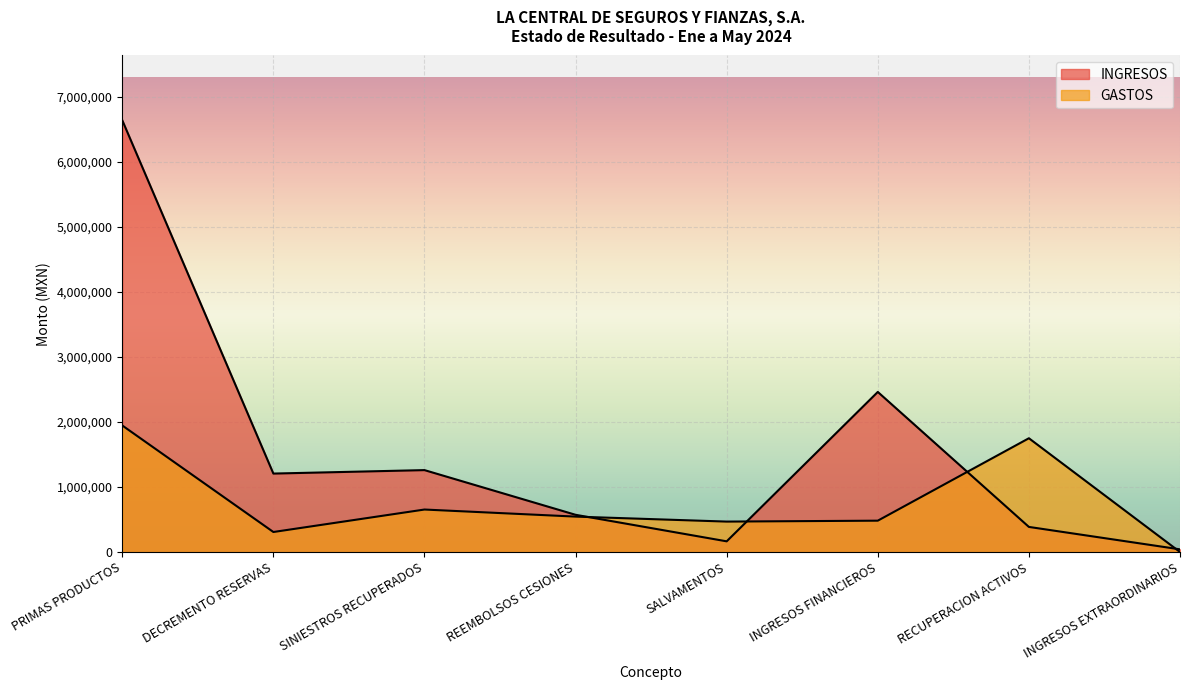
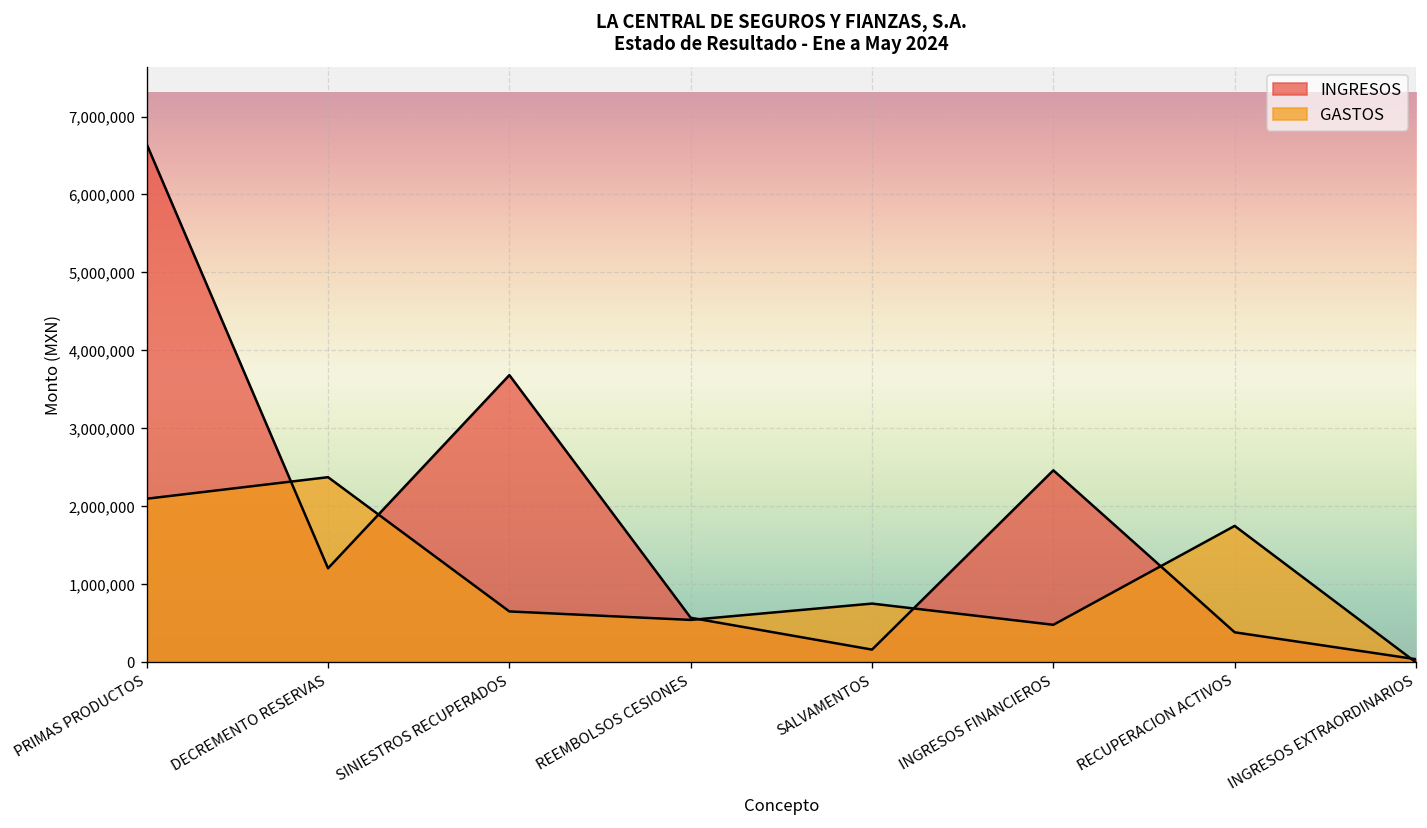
  {
    "INGRESOS": {
      "PRIMAS PRODUCTOS": "6,600,000",
      "DECREMENTO RESERVAS": "1,200,000",
-     "SINIESTROS RECUPERADOS": "1,300,000",
+     "SINIESTROS RECUPERADOS": "3,700,000",
      "SALVAMENTOS": "200,000",
      "INGRESOS FINANCIEROS": "2,500,000",
      "RECUPERACION ACTIVOS": "400,000",
      "INGRESOS EXTRAORDINARIOS": "0"
    },
    "GASTOS": {
-     "PRIMAS PRODUCTOS": "1,900,000",
-     "DECREMENTO RESERVAS": "300,000",
+     "PRIMAS PRODUCTOS": "2,100,000",
+     "DECREMENTO RESERVAS": "2,400,000",
      "SINIESTROS RECUPERADOS": "700,000",
-     "SALVAMENTOS": "500,000",
+     "SALVAMENTOS": "800,000",
      "INGRESOS FINANCIEROS": "500,000",
      "RECUPERACION ACTIVOS": "1,800,000",
      "INGRESOS EXTRAORDINARIOS": "0"
    }
  }
